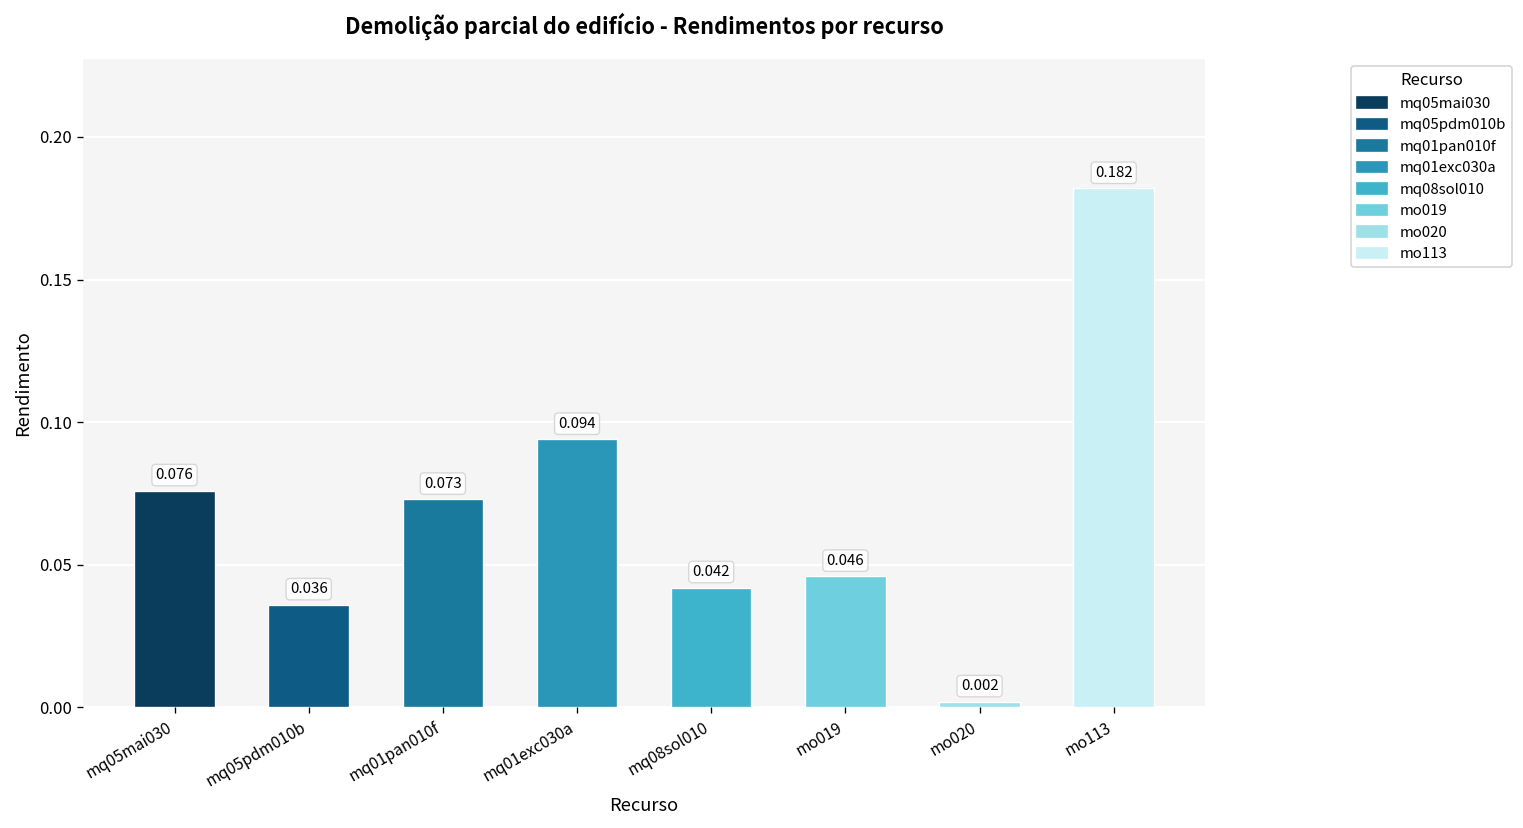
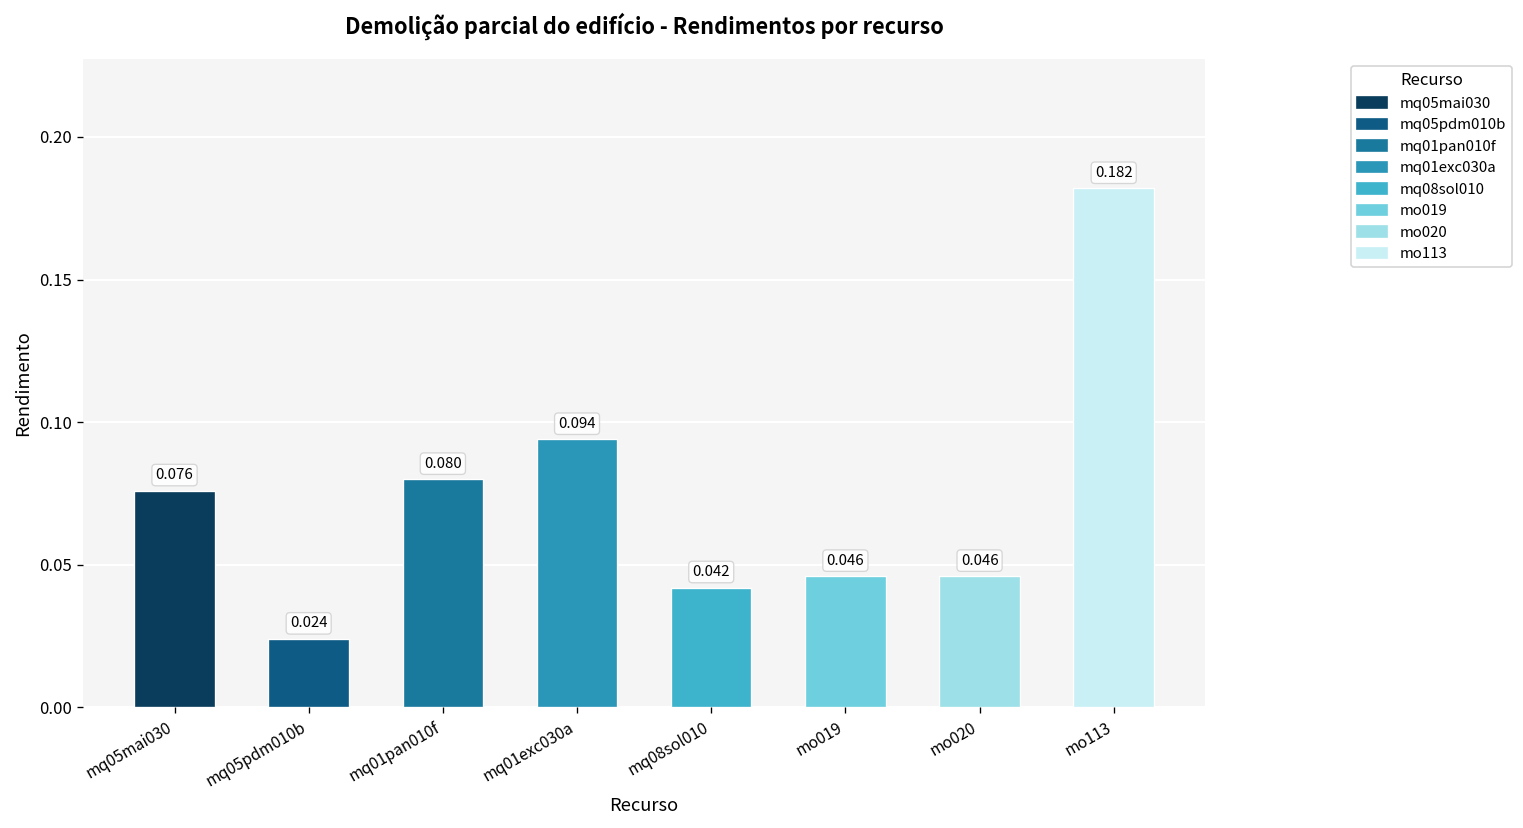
  {
-   "mq05pdm010b": 0.036,
-   "mq01pan010f": 0.073,
-   "mo020": 0.002
+   "mq05pdm010b": 0.024,
+   "mq01pan010f": 0.080,
+   "mo020": 0.046
  }
